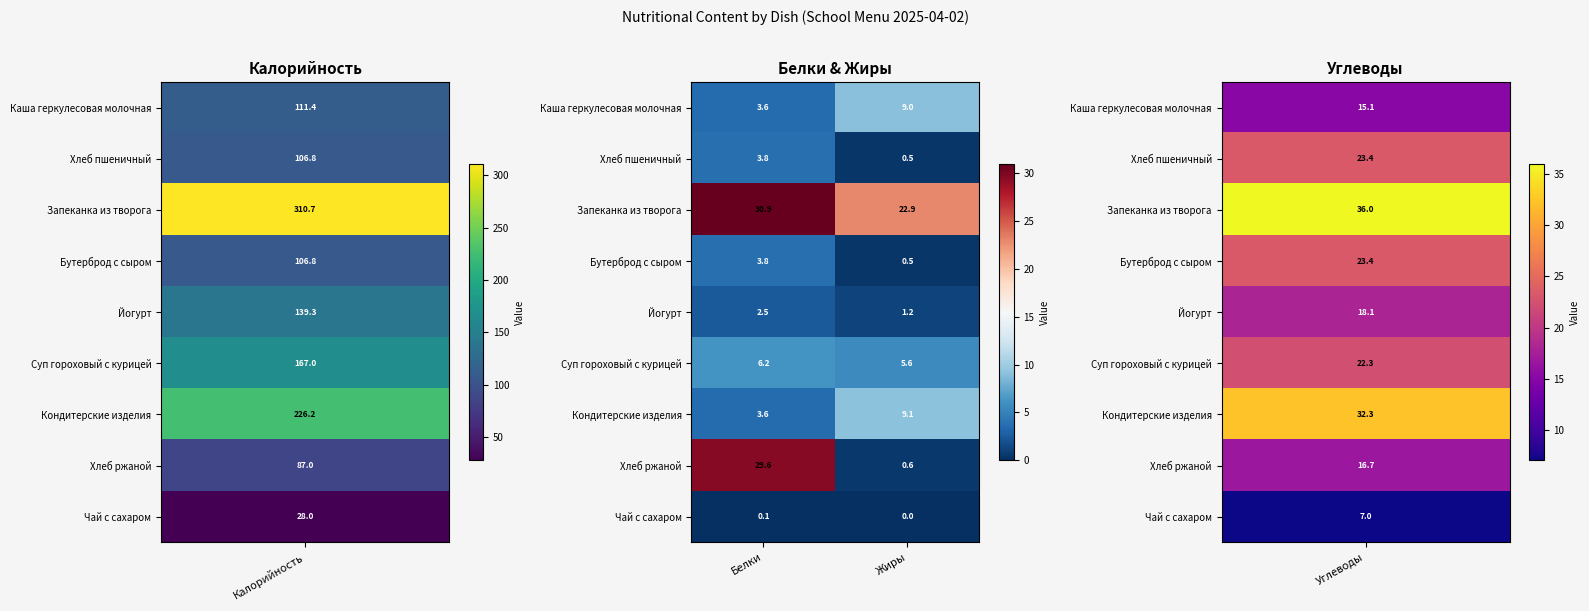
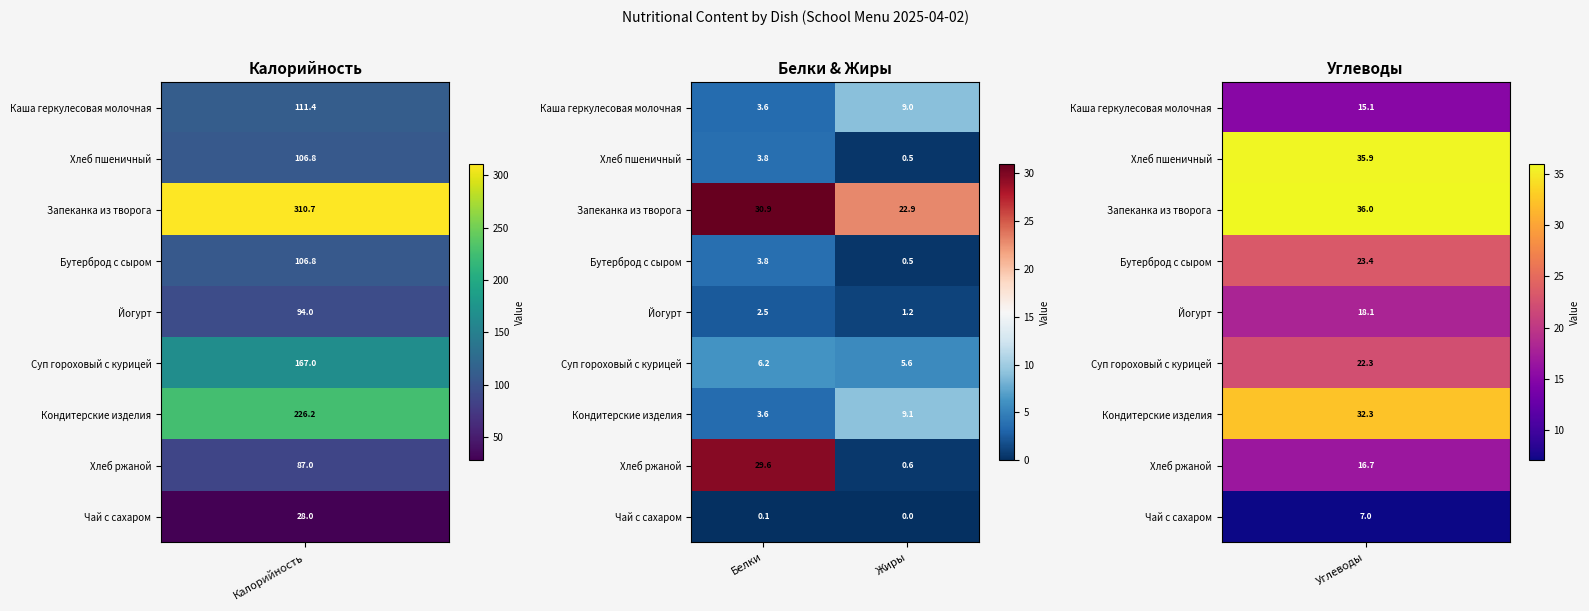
  {
    "Калорийность": {
      "Каша геркулесовая молочная": {
        "Калорийность": 111.4
      },
      "Хлеб пшеничный": {
        "Калорийность": 106.8
      },
      "Запеканка из творога": {
        "Калорийность": 310.7
      },
      "Бутерброд с сыром": {
        "Калорийность": 106.8
      },
      "Йогурт": {
-       "Калорийность": 139.3
+       "Калорийность": 94.0
      },
      "Суп гороховый с курицей": {
        "Калорийность": 167.0
      },
      "Кондитерские изделия": {
        "Калорийность": 226.2
      },
      "Хлеб ржаной": {
        "Калорийность": 87.0
      },
      "Чай с сахаром": {
        "Калорийность": 28.0
      }
    },
    "Белки & Жиры": {
      "Каша геркулесовая молочная": {
        "Белки": 3.6,
        "Жиры": 9.0
      },
      "Хлеб пшеничный": {
        "Белки": 3.8,
        "Жиры": 0.5
      },
      "Запеканка из творога": {
        "Белки": 30.9,
        "Жиры": 22.9
      },
      "Бутерброд с сыром": {
        "Белки": 3.8,
        "Жиры": 0.5
      },
      "Йогурт": {
        "Белки": 2.5,
        "Жиры": 1.2
      },
      "Суп гороховый с курицей": {
        "Белки": 6.2,
        "Жиры": 5.6
      },
      "Кондитерские изделия": {
        "Белки": 3.6,
        "Жиры": 9.1
      },
      "Хлеб ржаной": {
        "Белки": 29.6,
        "Жиры": 0.6
      },
      "Чай с сахаром": {
        "Белки": 0.1,
        "Жиры": 0.0
      }
    },
    "Углеводы": {
      "Каша геркулесовая молочная": {
        "Углеводы": 15.1
      },
      "Хлеб пшеничный": {
-       "Углеводы": 23.4
+       "Углеводы": 35.9
      },
      "Запеканка из творога": {
        "Углеводы": 36.0
      },
      "Бутерброд с сыром": {
        "Углеводы": 23.4
      },
      "Йогурт": {
        "Углеводы": 18.1
      },
      "Суп гороховый с курицей": {
        "Углеводы": 22.3
      },
      "Кондитерские изделия": {
        "Углеводы": 32.3
      },
      "Хлеб ржаной": {
        "Углеводы": 16.7
      },
      "Чай с сахаром": {
        "Углеводы": 7.0
      }
    }
  }
